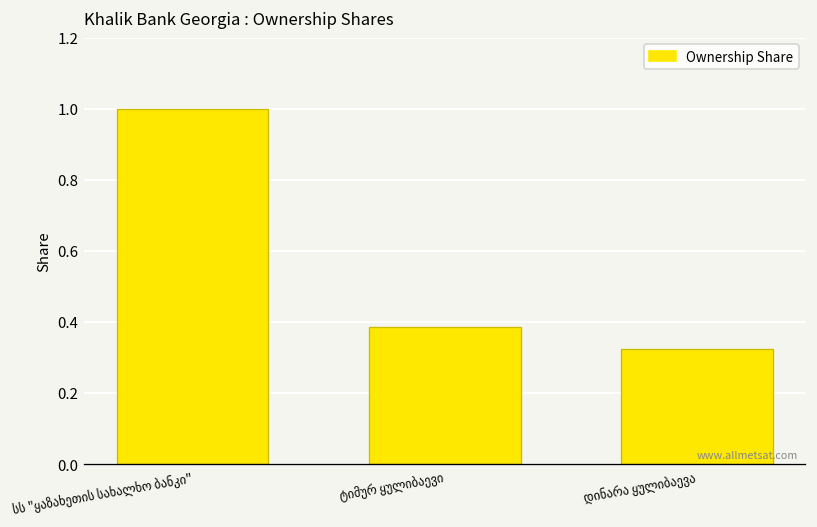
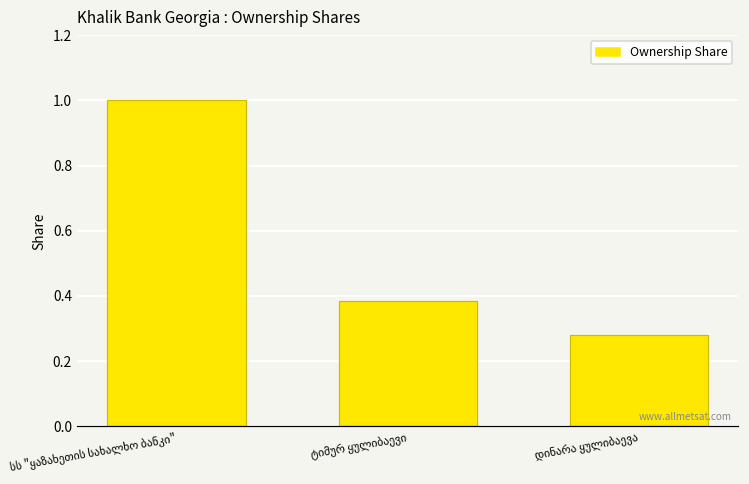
  {
    "სს \"ყაზახეთის სახალხო ბანკი\"": 1.00,
    "ტიმურ ყულიბაევი": 0.39,
-   "დინარა ყულიბაევა": 0.32
+   "დინარა ყულიბაევა": 0.28
  }
